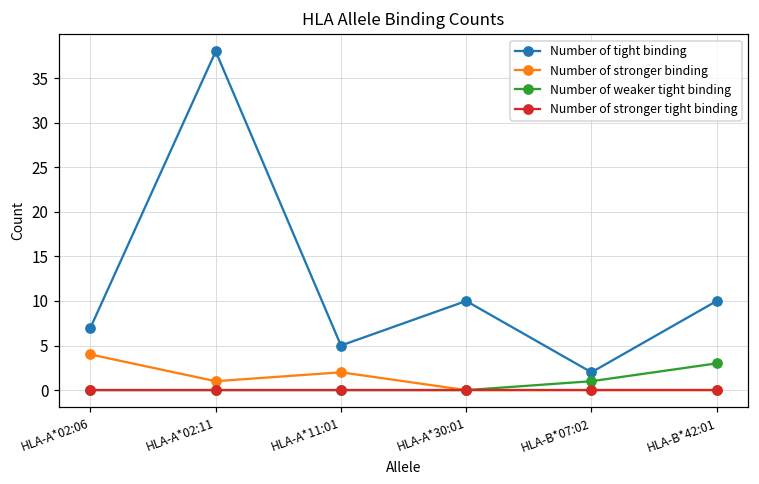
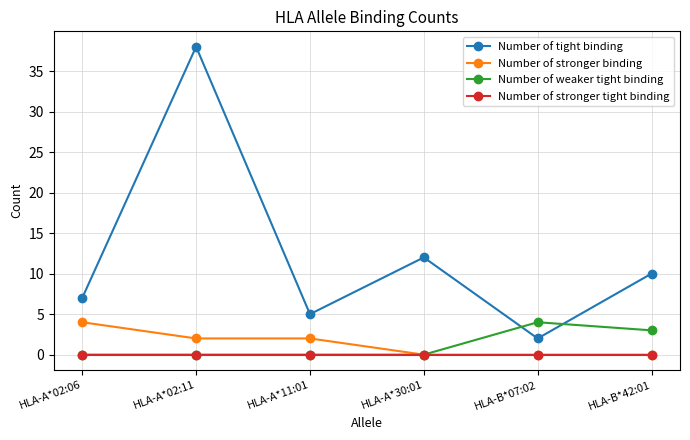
  {
    "Number of tight binding": {
      "HLA-A*02:06": 7,
      "HLA-A*02:11": 38,
      "HLA-A*11:01": 5,
-     "HLA-A*30:01": 10,
+     "HLA-A*30:01": 12,
      "HLA-B*07:02": 2,
      "HLA-B*42:01": 10
    },
    "Number of stronger binding": {
      "HLA-A*02:06": 4,
-     "HLA-A*02:11": 1,
+     "HLA-A*02:11": 2,
      "HLA-A*11:01": 2
    },
    "Number of weaker tight binding": {
-     "HLA-B*07:02": 1,
+     "HLA-B*07:02": 4,
      "HLA-B*42:01": 3
    }
  }
